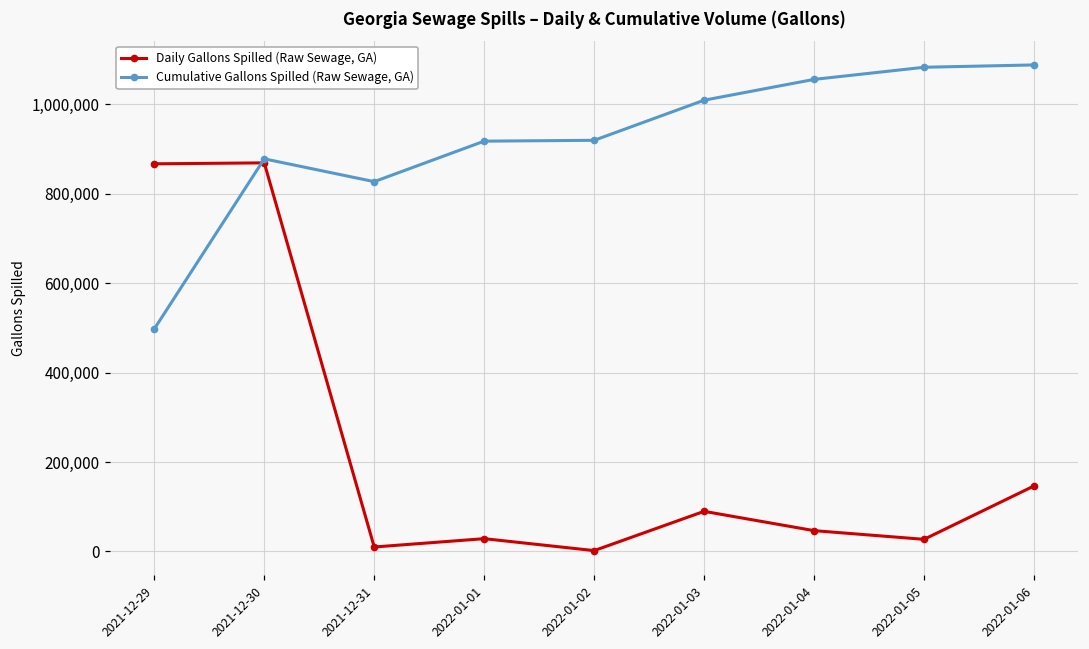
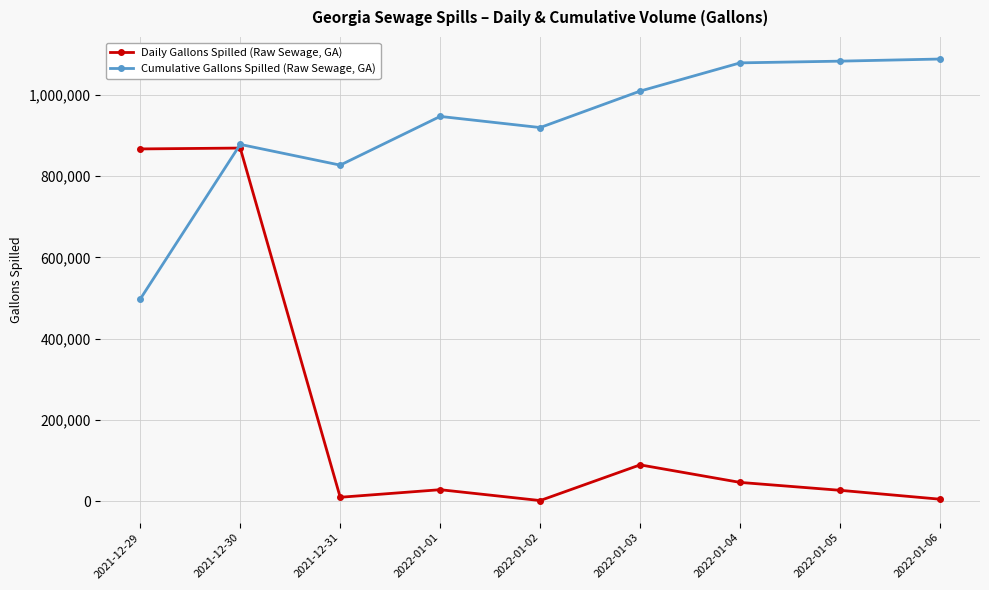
  {
    "Daily Gallons Spilled (Raw Sewage, GA)": {
      "2021-12-29": "870,000",
      "2021-12-30": "870,000",
      "2021-12-31": "10,000",
      "2022-01-01": "30,000",
      "2022-01-02": "0",
      "2022-01-03": "90,000",
      "2022-01-04": "50,000",
      "2022-01-05": "30,000",
-     "2022-01-06": "150,000"
+     "2022-01-06": "10,000"
    },
    "Cumulative Gallons Spilled (Raw Sewage, GA)": {
      "2021-12-29": "500,000",
      "2021-12-30": "880,000",
      "2021-12-31": "830,000",
-     "2022-01-01": "920,000",
+     "2022-01-01": "950,000",
      "2022-01-02": "920,000",
      "2022-01-03": "1,010,000",
-     "2022-01-04": "1,060,000",
+     "2022-01-04": "1,080,000",
      "2022-01-05": "1,080,000",
      "2022-01-06": "1,090,000"
    }
  }
